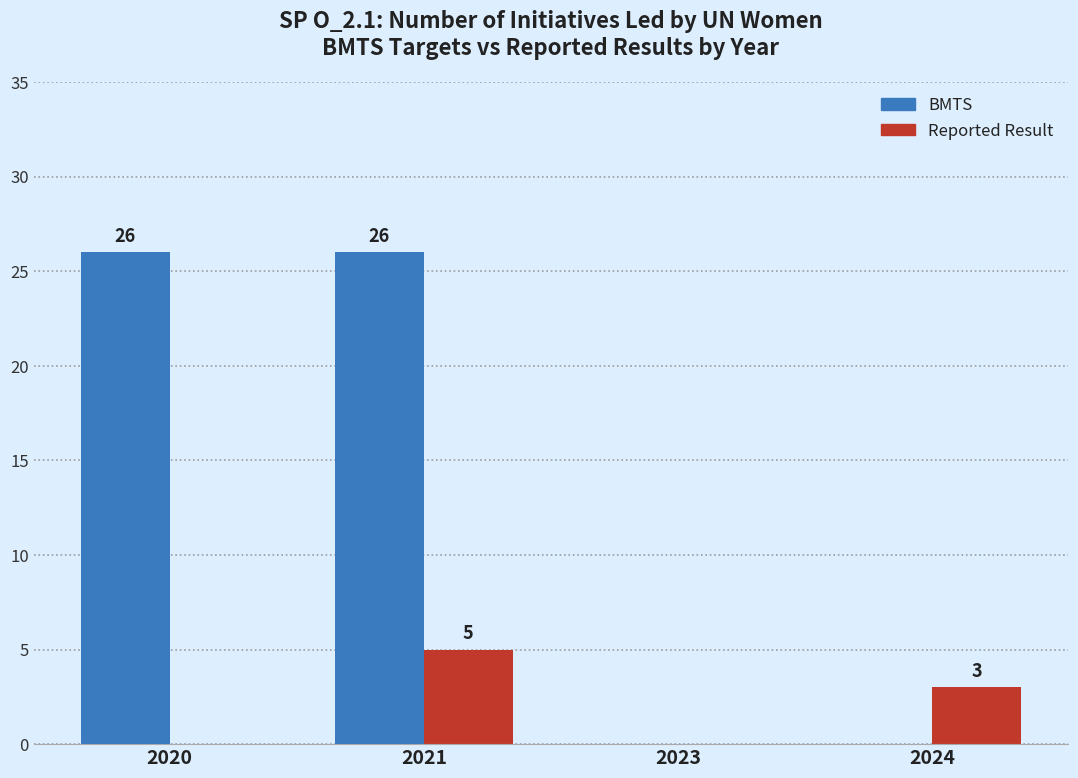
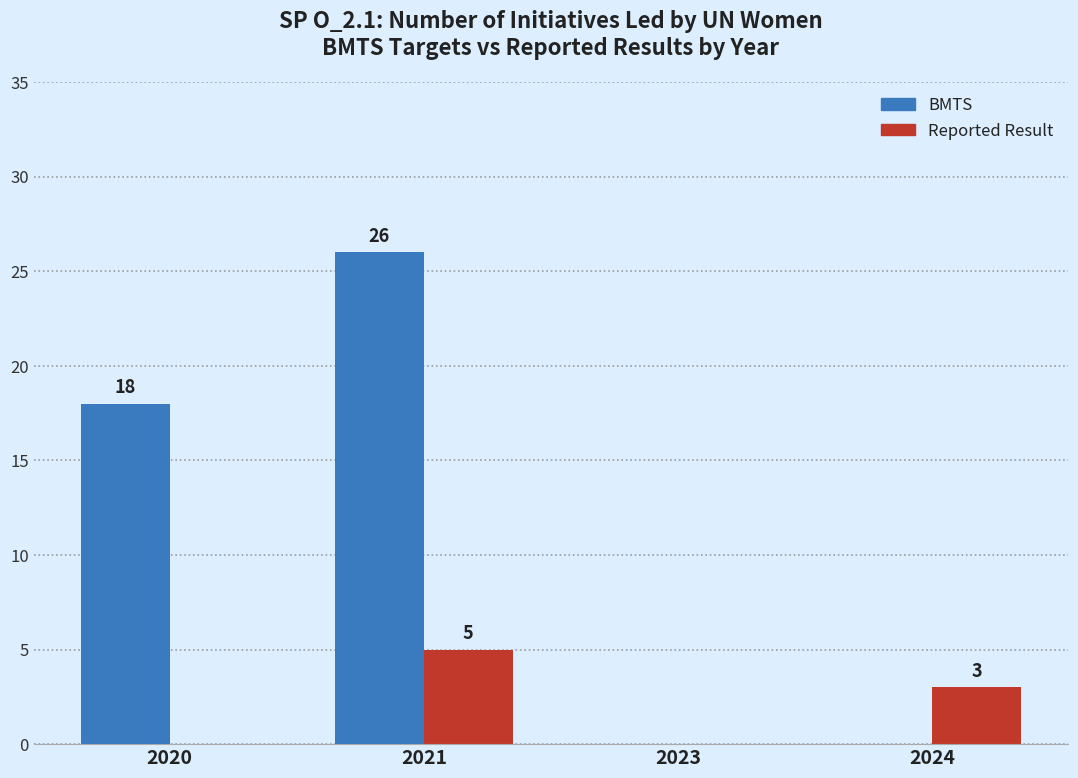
  {
    "BMTS": {
-     "2020": 26,
+     "2020": 18,
      "2021": 26
    },
    "Reported Result": {
      "2021": 5,
      "2024": 3
    }
  }
